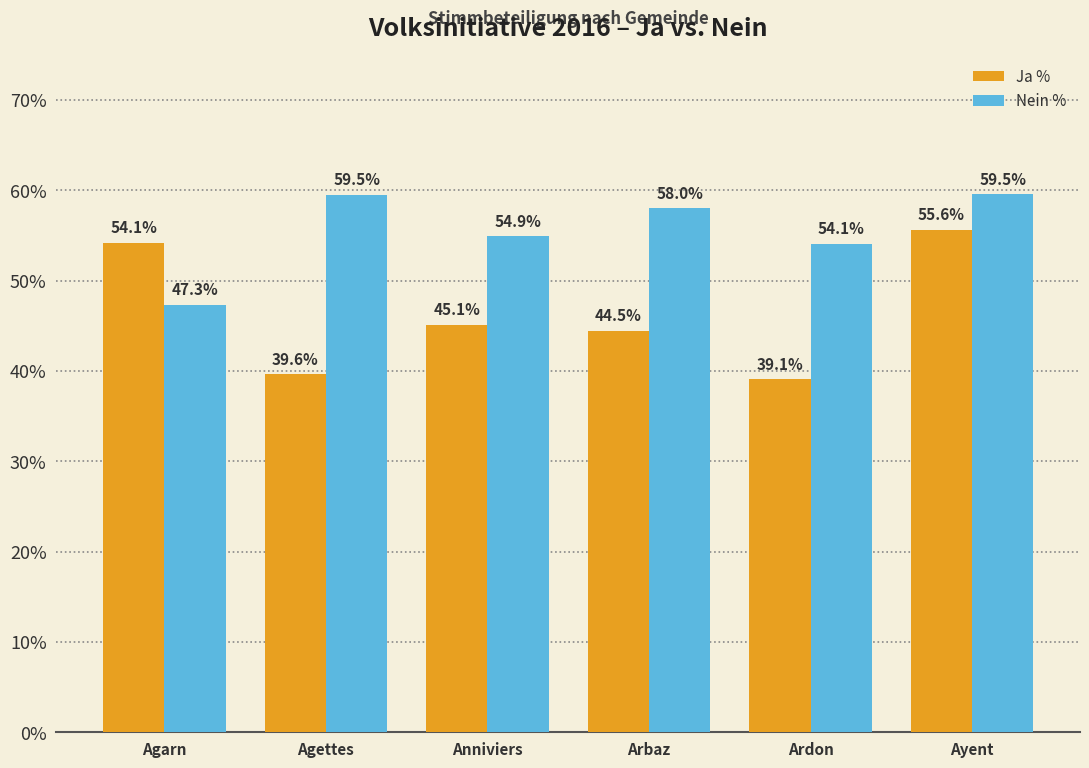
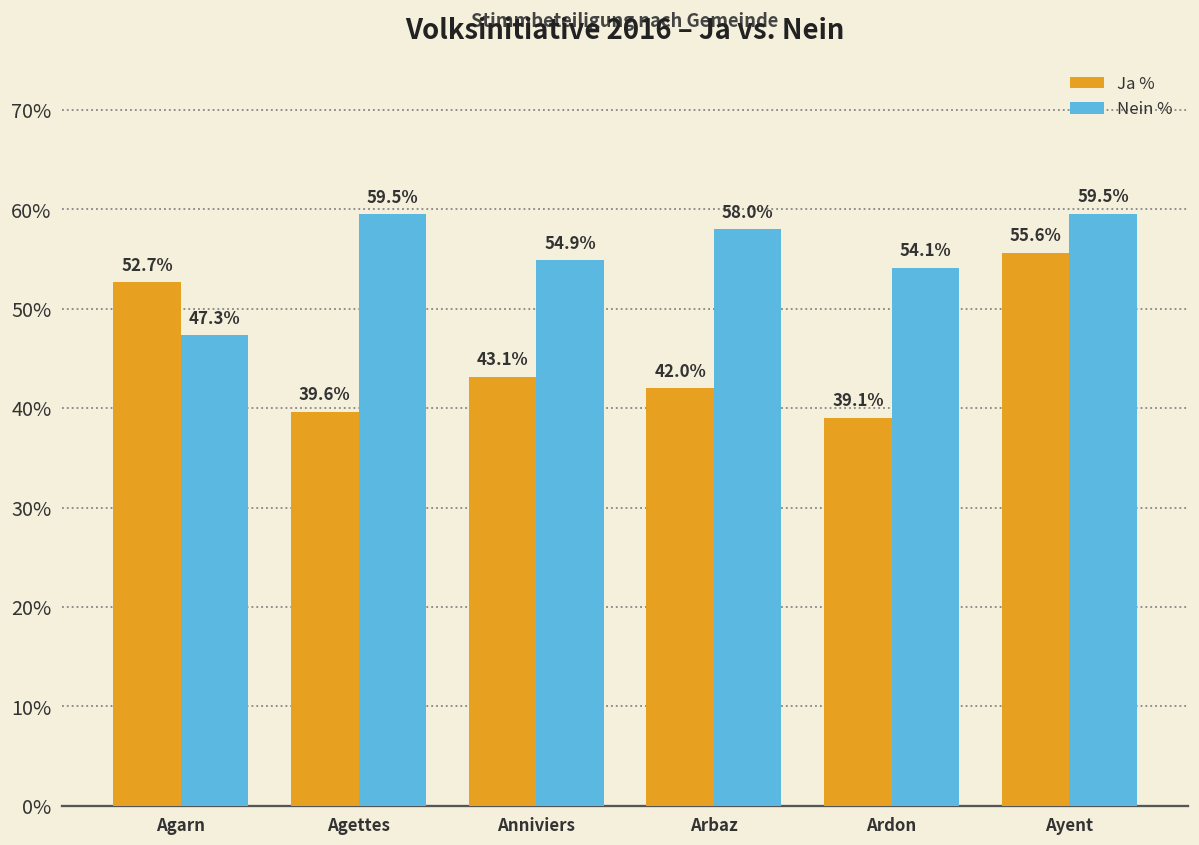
  {
    "Ja %": {
-     "Agarn": "54.1%",
+     "Agarn": "52.7%",
      "Agettes": "39.6%",
-     "Anniviers": "45.1%",
-     "Arbaz": "44.5%",
+     "Anniviers": "43.1%",
+     "Arbaz": "42.0%",
      "Ardon": "39.1%",
      "Ayent": "55.6%"
    },
    "Nein %": {
      "Agarn": "47.3%",
      "Agettes": "59.5%",
      "Anniviers": "54.9%",
      "Arbaz": "58.0%",
      "Ardon": "54.1%",
      "Ayent": "59.5%"
    }
  }
